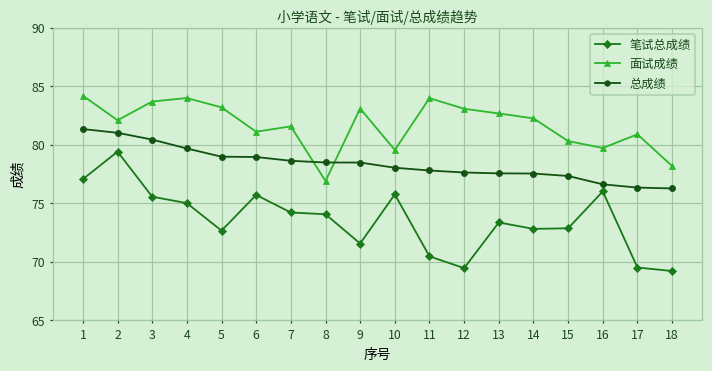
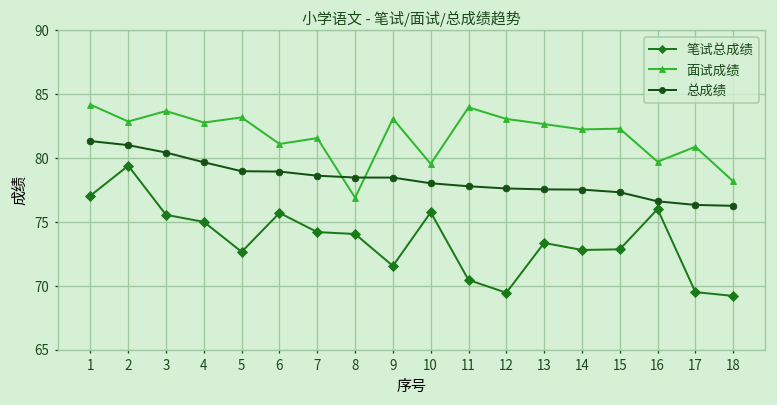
  {
    "面试成绩": {
      "1": 84.2,
-     "2": 82.1,
+     "2": 82.9,
      "3": 83.7,
-     "4": 84.0,
+     "4": 82.8,
      "5": 83.2,
      "6": 81.1,
      "7": 81.6,
      "8": 76.9,
      "9": 83.1,
      "10": 79.5,
      "11": 84.0,
      "12": 83.1,
      "13": 82.7,
      "14": 82.2,
-     "15": 80.3,
+     "15": 82.3,
      "16": 79.7,
      "17": 80.9,
      "18": 78.2
    }
  }
